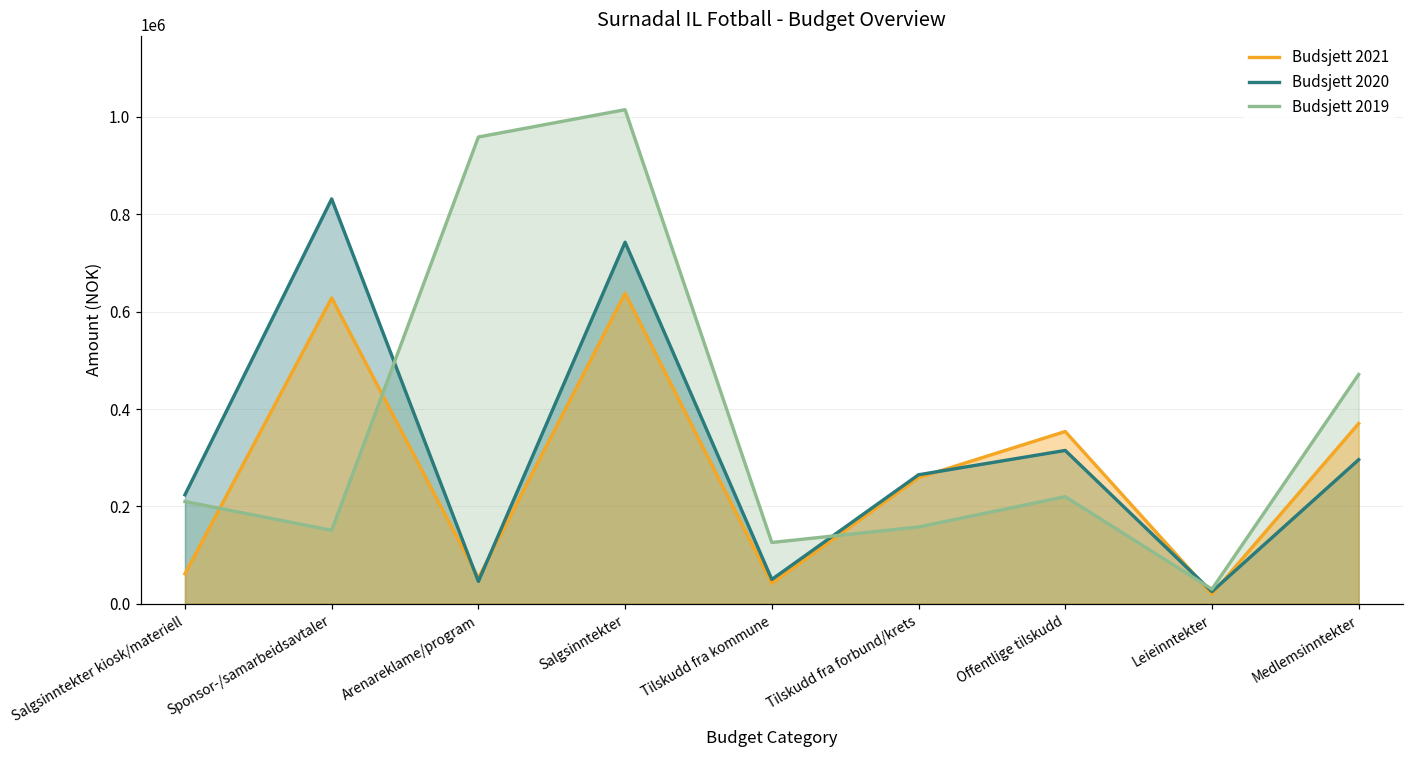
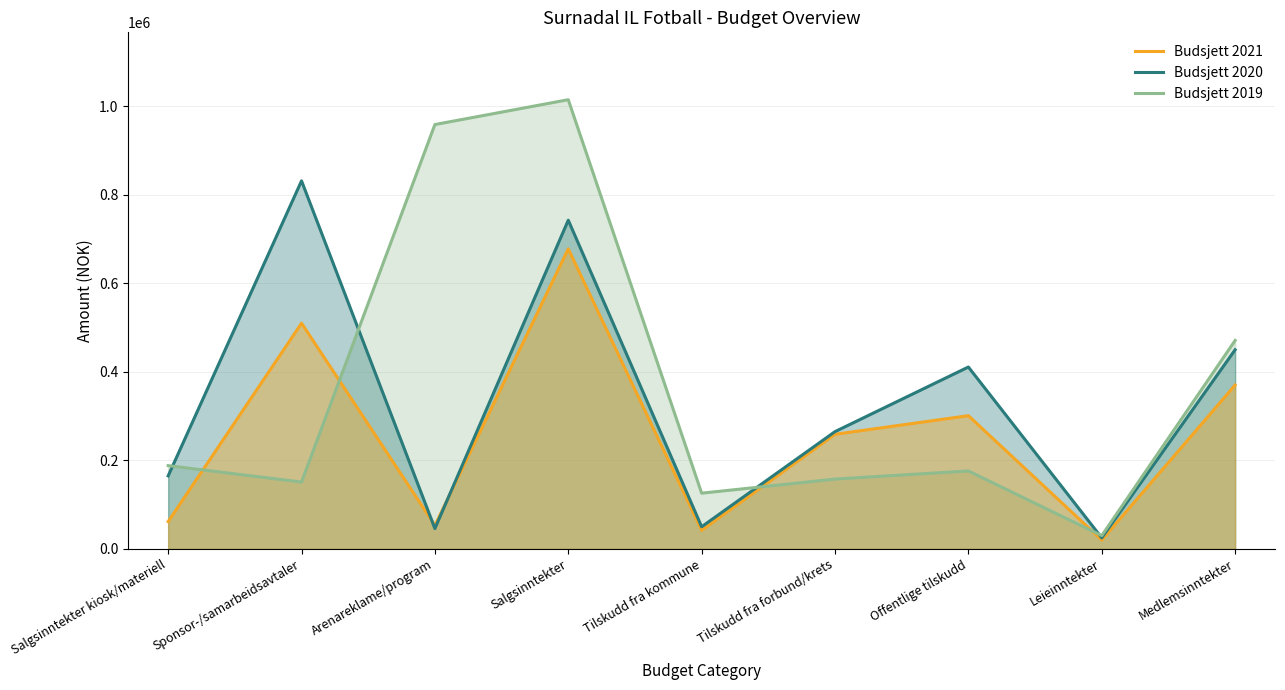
  {
    "Budsjett 2021": {
      "Salgsinntekter kiosk/materiell": 60000,
-     "Sponsor-/samarbeidsavtaler": 630000,
+     "Sponsor-/samarbeidsavtaler": 510000,
      "Arenareklame/program": 50000,
-     "Salgsinntekter": 640000,
+     "Salgsinntekter": 680000,
      "Tilskudd fra kommune": 40000,
      "Tilskudd fra forbund/krets": 260000,
-     "Offentlige tilskudd": 350000,
+     "Offentlige tilskudd": 300000,
      "Medlemsinntekter": 370000
    },
    "Budsjett 2020": {
-     "Salgsinntekter kiosk/materiell": 220000,
+     "Salgsinntekter kiosk/materiell": 170000,
      "Sponsor-/samarbeidsavtaler": 830000,
      "Arenareklame/program": 50000,
      "Salgsinntekter": 740000,
      "Tilskudd fra kommune": 50000,
      "Tilskudd fra forbund/krets": 270000,
-     "Offentlige tilskudd": 320000,
-     "Medlemsinntekter": 300000
+     "Offentlige tilskudd": 410000,
+     "Medlemsinntekter": 450000
    },
    "Budsjett 2019": {
-     "Salgsinntekter kiosk/materiell": 210000,
+     "Salgsinntekter kiosk/materiell": 190000,
      "Sponsor-/samarbeidsavtaler": 150000,
      "Arenareklame/program": 960000,
      "Salgsinntekter": 1020000,
      "Tilskudd fra kommune": 130000,
      "Tilskudd fra forbund/krets": 160000,
-     "Offentlige tilskudd": 220000,
+     "Offentlige tilskudd": 180000,
      "Medlemsinntekter": 470000
    }
  }
